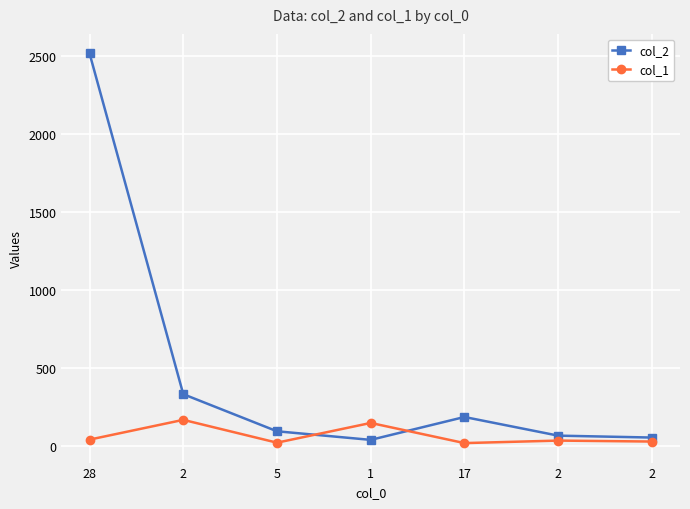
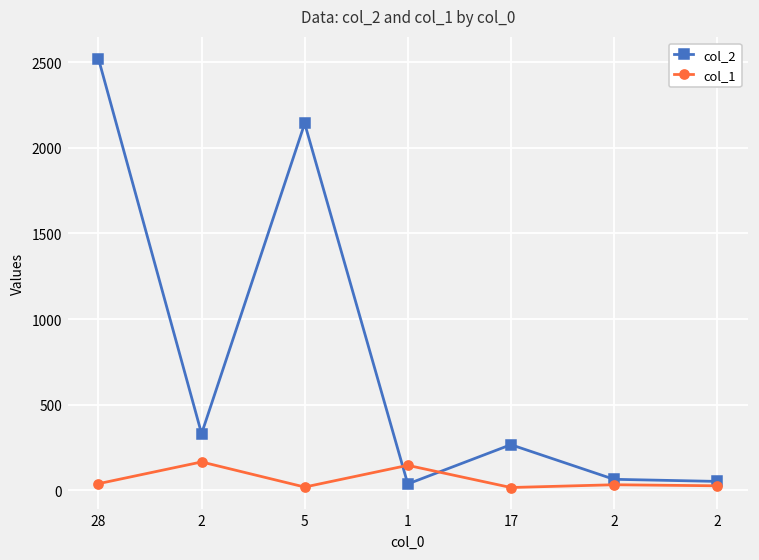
  {
    "col_2": {
      "28": 2520,
-     "5": 90,
+     "5": 2140,
      "1": 40,
-     "17": 180
+     "17": 270
    },
    "col_1": {
      "28": 40,
      "5": 20,
      "1": 150,
      "17": 20
    }
  }
